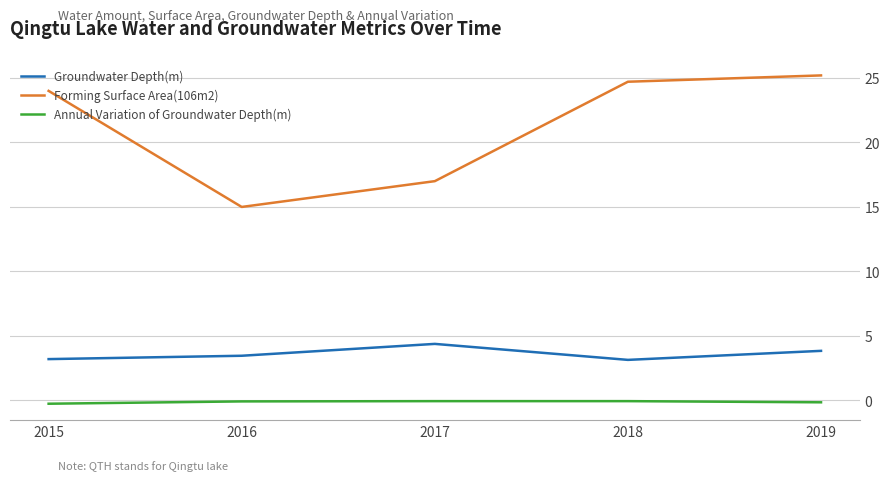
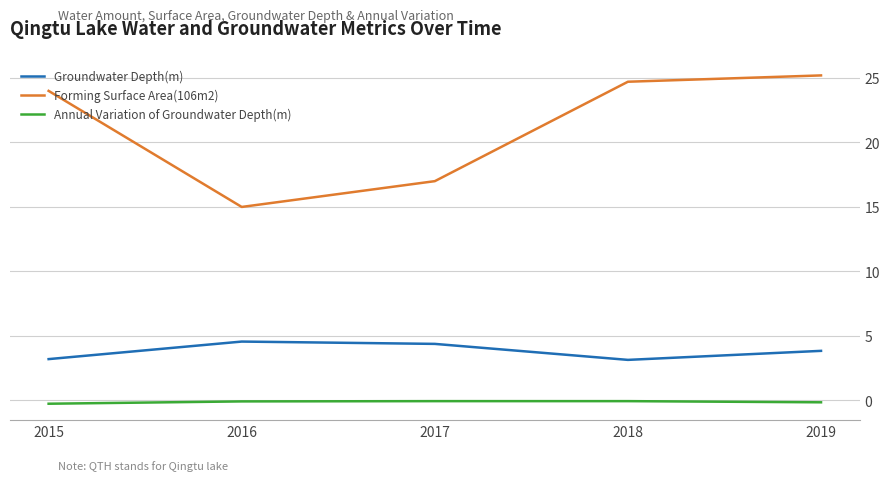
  {
    "Groundwater Depth(m)": {
      "2015": 3.2,
-     "2016": 3.5,
+     "2016": 4.6,
      "2017": 4.4,
      "2018": 3.1,
      "2019": 3.8
    },
    "Forming Surface Area(106m2)": {
      "2015": 24.0,
      "2016": 15.0,
      "2017": 17.0,
      "2018": 24.7,
      "2019": 25.2
    },
    "Annual Variation of Groundwater Depth(m)": {
      "2015": -0.3,
      "2016": -0.1,
      "2017": -0.1,
      "2018": -0.1,
      "2019": -0.2
    }
  }
